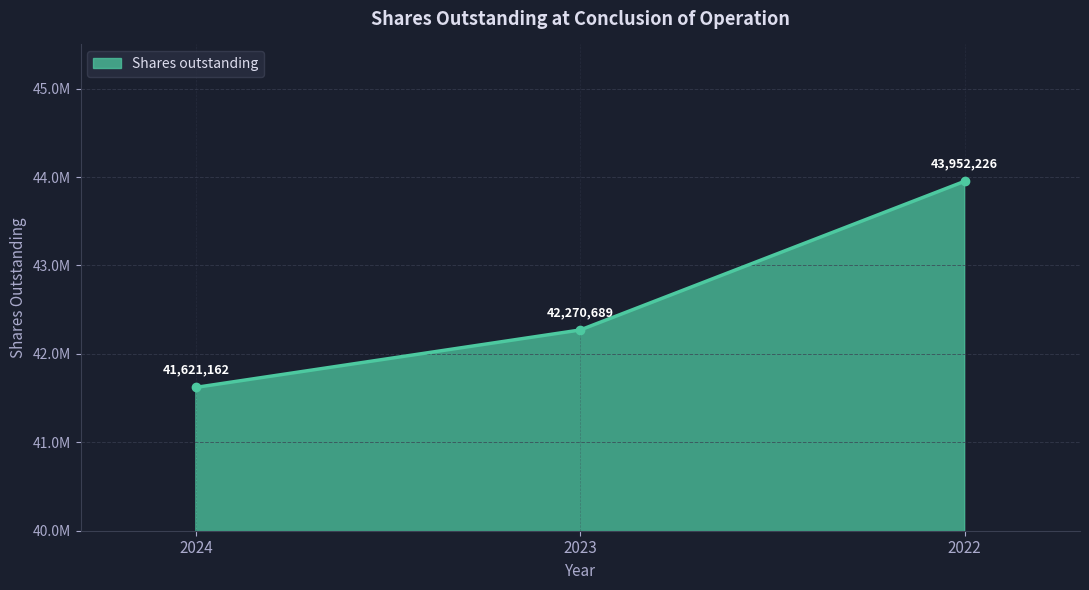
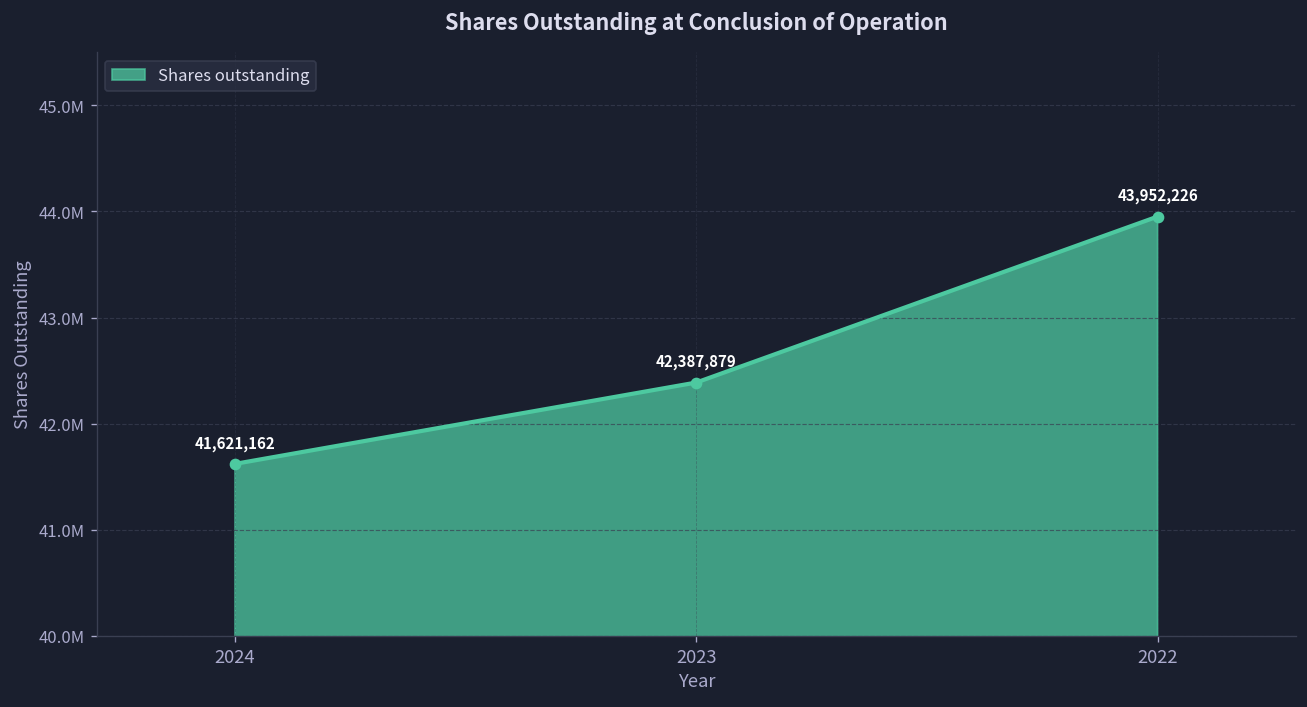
  {
    "2024": "41,621,162",
-   "2023": "42,270,689",
+   "2023": "42,387,879",
    "2022": "43,952,226"
  }
